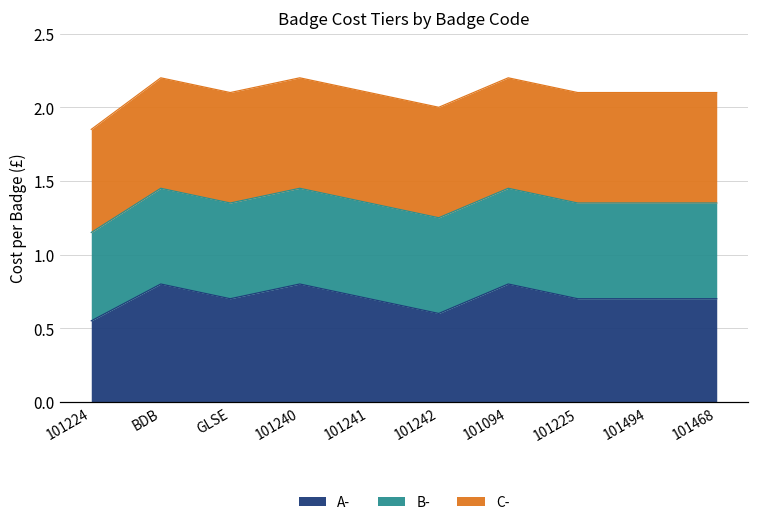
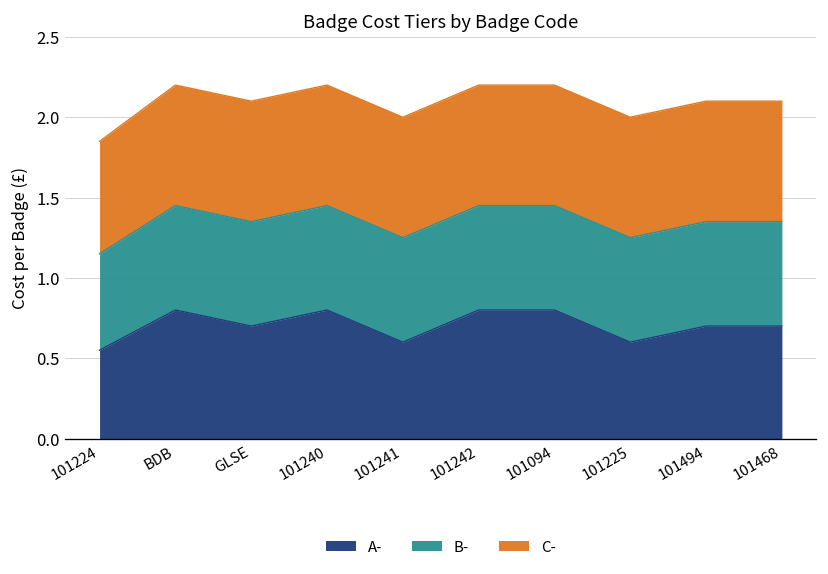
  {
    "A-": {
      "101224": 0.55,
      "BDB": 0.8,
      "GLSE": 0.7,
      "101240": 0.8,
-     "101241": 0.7,
-     "101242": 0.6,
+     "101241": 0.6,
+     "101242": 0.8,
      "101094": 0.8,
-     "101225": 0.7,
+     "101225": 0.6,
      "101494": 0.7,
      "101468": 0.7
    },
    "B-": {
      "101224": 0.6,
      "BDB": 0.65,
      "GLSE": 0.65,
      "101240": 0.65,
      "101241": 0.65,
      "101242": 0.65,
      "101094": 0.65,
      "101225": 0.65,
      "101494": 0.65,
      "101468": 0.65
    },
    "C-": {
      "101224": 0.7,
      "BDB": 0.75,
      "GLSE": 0.75,
      "101240": 0.75,
      "101241": 0.75,
      "101242": 0.75,
      "101094": 0.75,
      "101225": 0.75,
      "101494": 0.75,
      "101468": 0.75
    }
  }
